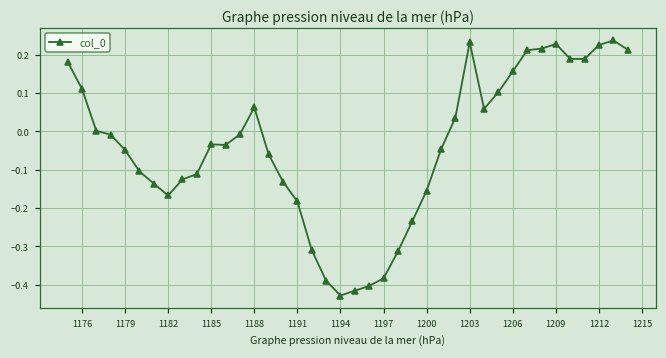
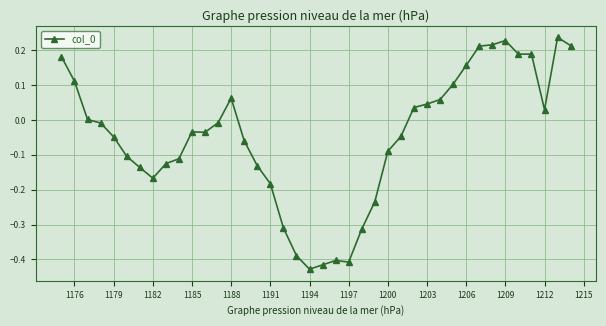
  {
    "1176": 0.11,
    "1179": -0.05,
    "1182": -0.17,
    "1185": -0.03,
    "1188": 0.06,
    "1191": -0.18,
    "1194": -0.43,
-   "1197": -0.38,
-   "1200": -0.15,
-   "1203": 0.23,
+   "1197": -0.41,
+   "1200": -0.09,
+   "1203": 0.05,
    "1206": 0.16,
    "1209": 0.23,
-   "1212": 0.23
+   "1212": 0.03
  }
